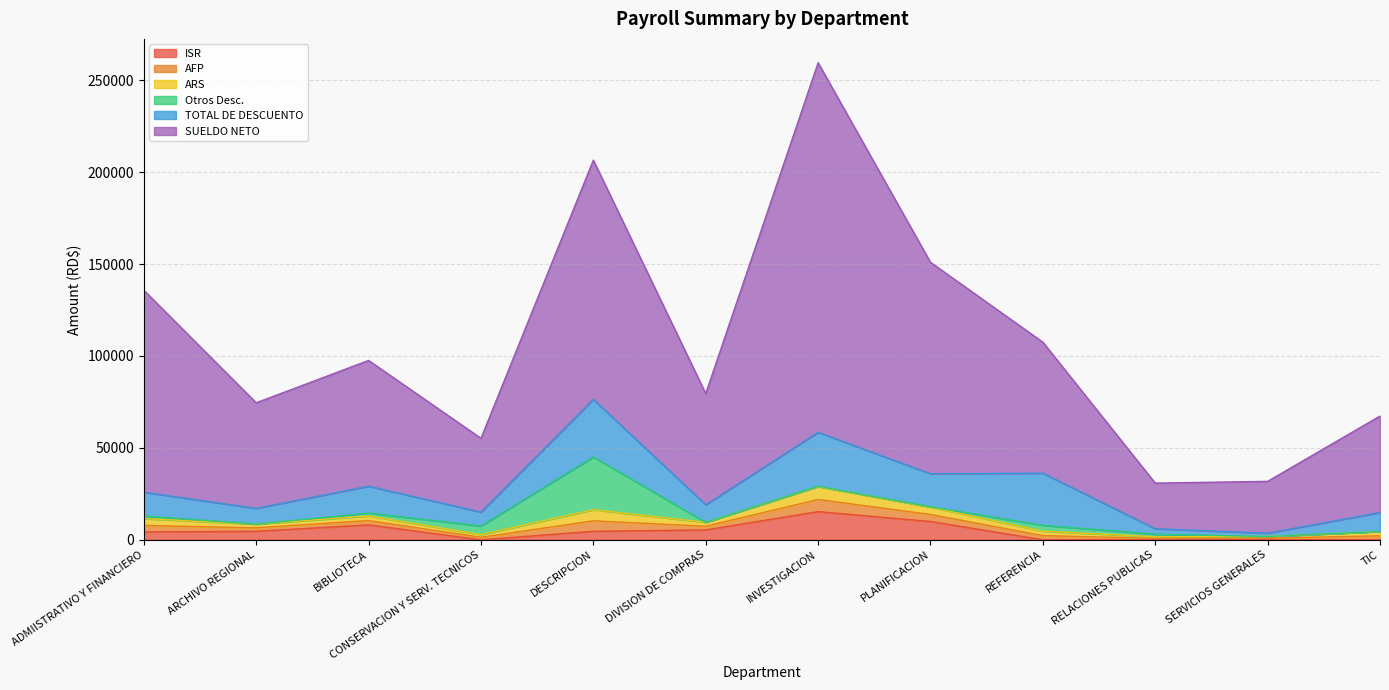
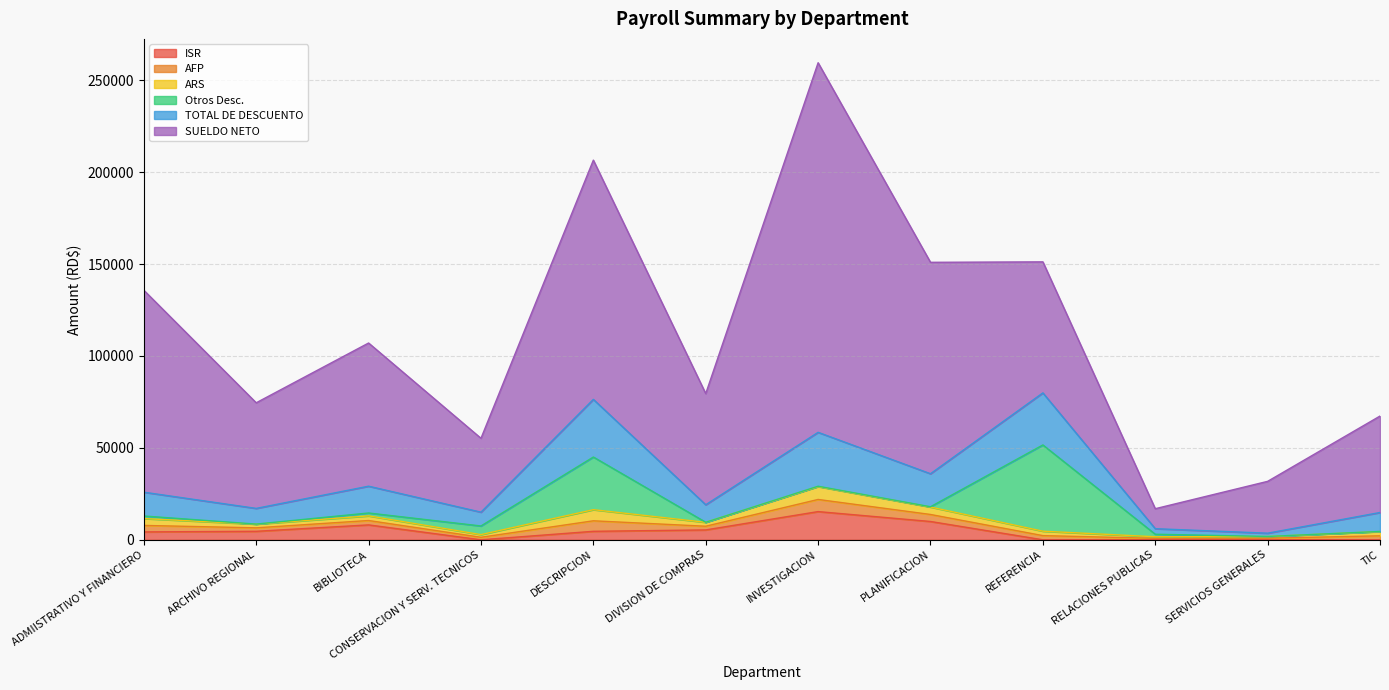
  {
    "ARS": {
      "ADMIISTRATIVO Y FINANCIERO": 4000,
      "BIBLIOTECA": 3000,
      "CONSERVACION Y SERV. TECNICOS": 1000,
      "DESCRIPCION": 6000,
      "REFERENCIA": 2000
    },
    "Otros Desc.": {
      "ADMIISTRATIVO Y FINANCIERO": 1000,
      "BIBLIOTECA": 2000,
      "CONSERVACION Y SERV. TECNICOS": 5000,
      "DESCRIPCION": 29000,
-     "REFERENCIA": 3000,
+     "REFERENCIA": 47000,
      "RELACIONES PUBLICAS": 1000
    },
    "TOTAL DE DESCUENTO": {
      "ADMIISTRATIVO Y FINANCIERO": 13000,
      "ARCHIVO REGIONAL": 9000,
      "BIBLIOTECA": 15000,
      "CONSERVACION Y SERV. TECNICOS": 8000,
      "DESCRIPCION": 31000,
      "DIVISION DE COMPRAS": 10000,
      "INVESTIGACION": 29000,
      "PLANIFICACION": 18000,
      "REFERENCIA": 28000,
      "RELACIONES PUBLICAS": 3000,
      "SERVICIOS GENERALES": 2000,
      "TIC": 10000
    },
    "SUELDO NETO": {
      "ADMIISTRATIVO Y FINANCIERO": 110000,
      "ARCHIVO REGIONAL": 57000,
-     "BIBLIOTECA": 68000,
+     "BIBLIOTECA": 78000,
      "CONSERVACION Y SERV. TECNICOS": 40000,
      "DESCRIPCION": 130000,
      "DIVISION DE COMPRAS": 60000,
      "INVESTIGACION": 201000,
      "PLANIFICACION": 115000,
      "REFERENCIA": 71000,
-     "RELACIONES PUBLICAS": 25000,
+     "RELACIONES PUBLICAS": 11000,
      "SERVICIOS GENERALES": 28000,
      "TIC": 52000
    }
  }
